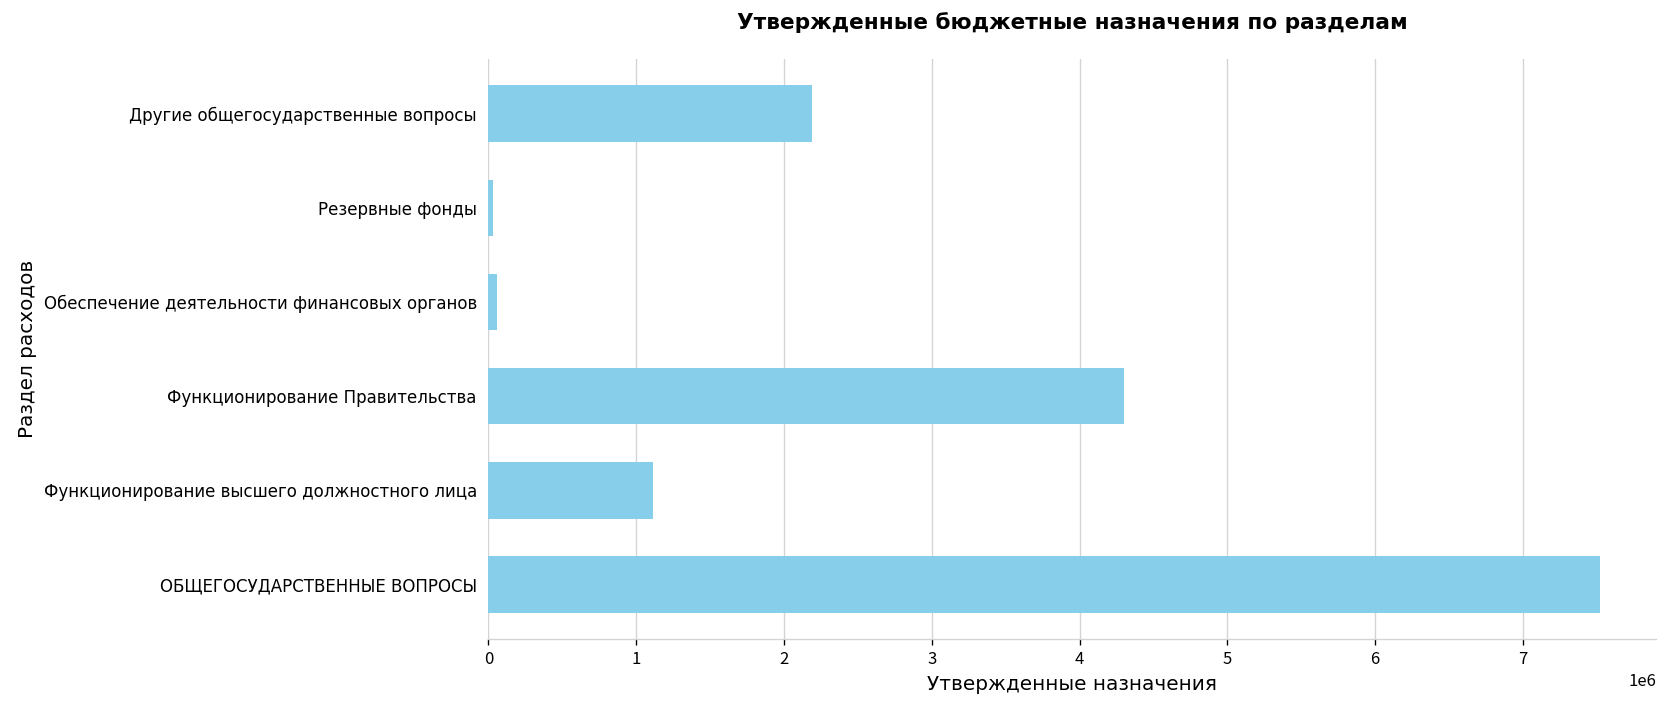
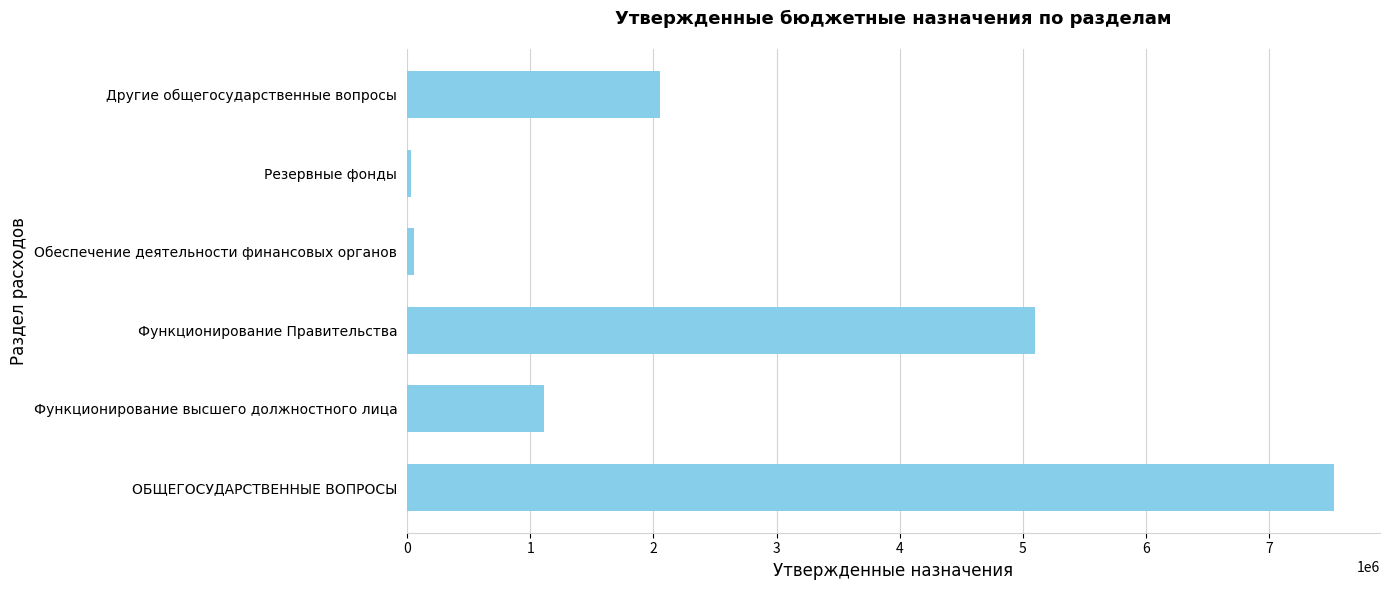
  {
-   "Другие общегосударственные вопросы": 2190000,
+   "Другие общегосударственные вопросы": 2050000,
    "Резервные фонды": 30000,
    "Обеспечение деятельности финансовых органов": 60000,
-   "Функционирование Правительства": 4300000,
+   "Функционирование Правительства": 5100000,
    "Функционирование высшего должностного лица": 1120000,
    "ОБЩЕГОСУДАРСТВЕННЫЕ ВОПРОСЫ": 7520000
  }
